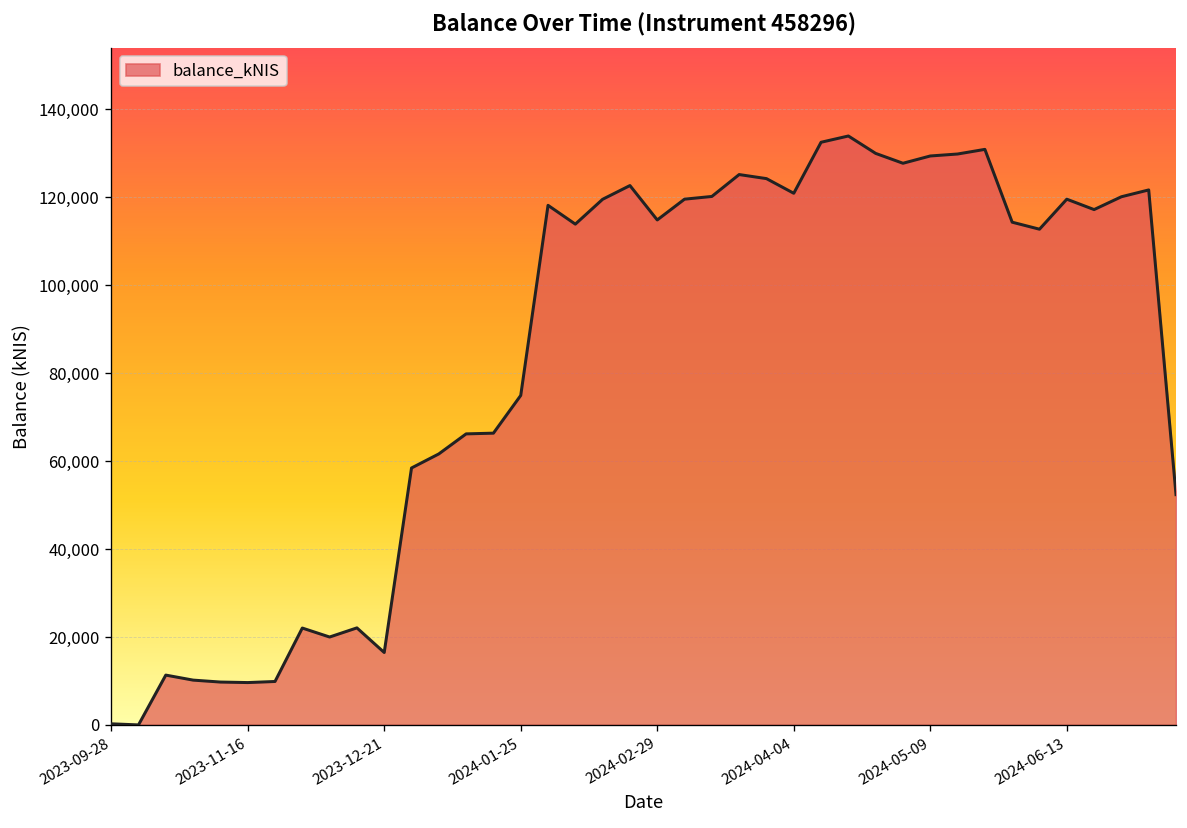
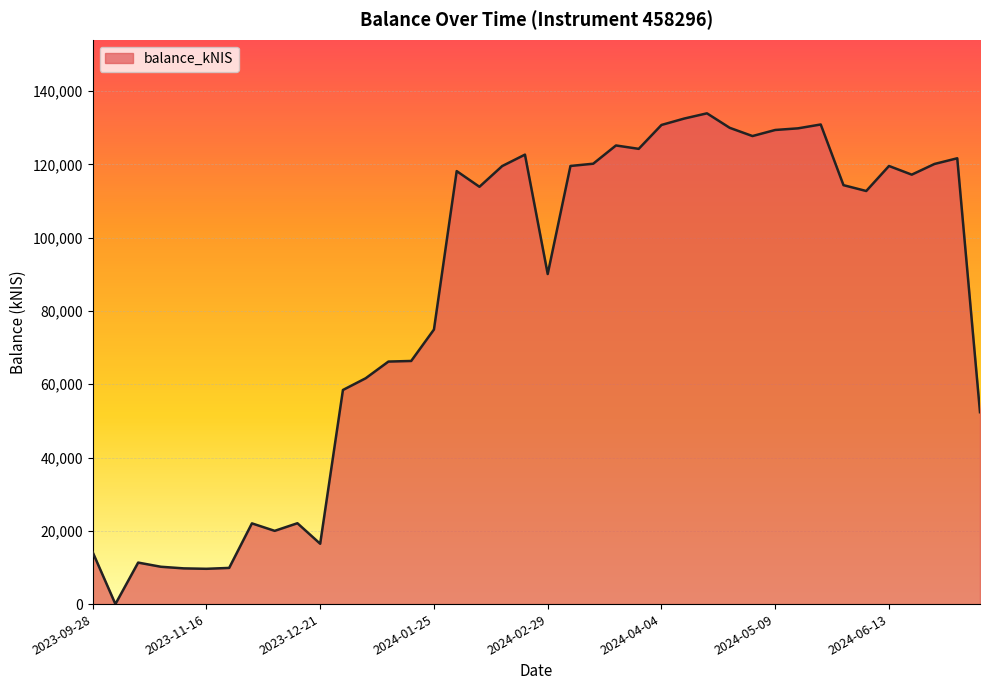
  {
-   "2023-09-28": "0",
+   "2023-09-28": "14,000",
    "2023-11-16": "10,000",
    "2023-12-21": "16,000",
    "2024-01-25": "75,000",
-   "2024-02-29": "115,000",
-   "2024-04-04": "121,000",
+   "2024-02-29": "90,000",
+   "2024-04-04": "131,000",
    "2024-05-09": "129,000",
    "2024-06-13": "120,000"
  }
